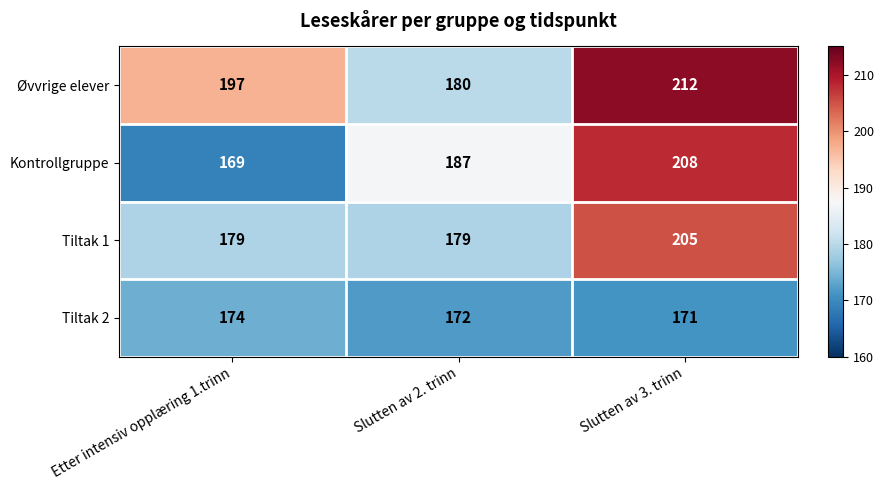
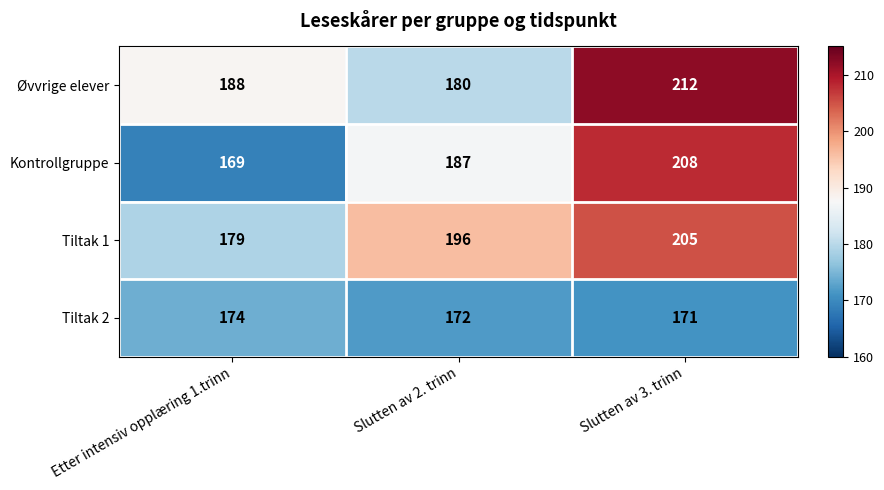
  {
    "Øvvrige elever": {
-     "Etter intensiv opplæring 1.trinn": 197,
+     "Etter intensiv opplæring 1.trinn": 188,
      "Slutten av 2. trinn": 180,
      "Slutten av 3. trinn": 212
    },
    "Kontrollgruppe": {
      "Etter intensiv opplæring 1.trinn": 169,
      "Slutten av 2. trinn": 187,
      "Slutten av 3. trinn": 208
    },
    "Tiltak 1": {
      "Etter intensiv opplæring 1.trinn": 179,
-     "Slutten av 2. trinn": 179,
+     "Slutten av 2. trinn": 196,
      "Slutten av 3. trinn": 205
    },
    "Tiltak 2": {
      "Etter intensiv opplæring 1.trinn": 174,
      "Slutten av 2. trinn": 172,
      "Slutten av 3. trinn": 171
    }
  }
